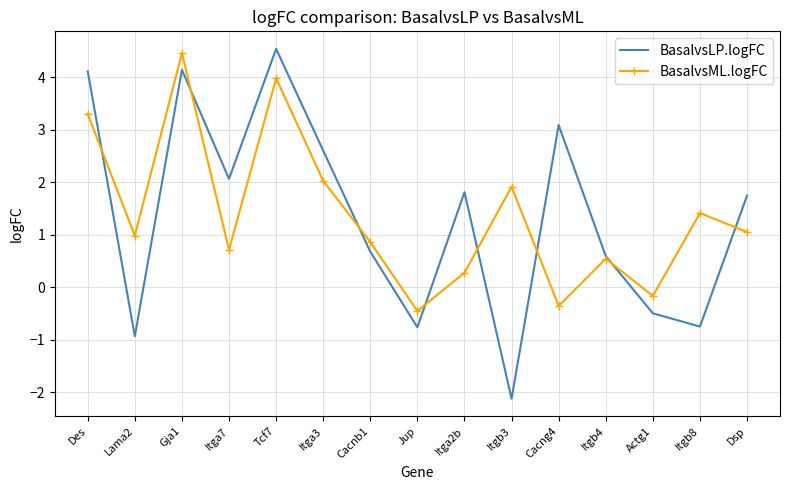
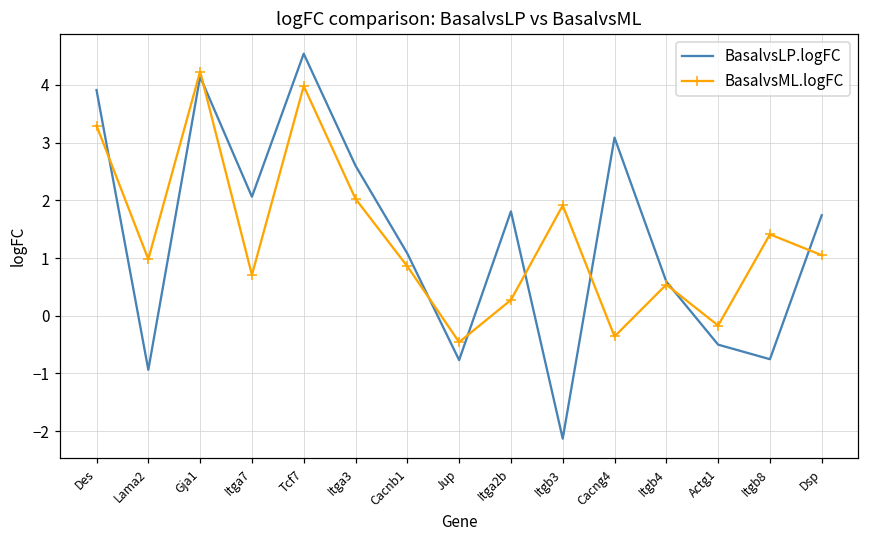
  {
    "BasalvsLP.logFC": {
-     "Des": 4.1,
+     "Des": 3.9,
      "Lama2": -0.9,
      "Gja1": 4.1,
      "Itga7": 2.1,
      "Tcf7": 4.5,
      "Itga3": 2.6,
-     "Cacnb1": 0.7,
+     "Cacnb1": 1.1,
      "Jup": -0.8,
      "Itga2b": 1.8,
      "Itgb3": -2.1,
      "Cacng4": 3.1,
      "Itgb4": 0.6,
      "Actg1": -0.5,
      "Itgb8": -0.8,
      "Dsp": 1.7
    },
    "BasalvsML.logFC": {
      "Des": 3.3,
      "Lama2": 1.0,
-     "Gja1": 4.5,
+     "Gja1": 4.2,
      "Itga7": 0.7,
      "Tcf7": 4.0,
      "Itga3": 2.0,
      "Cacnb1": 0.9,
      "Jup": -0.5,
      "Itga2b": 0.3,
      "Itgb3": 1.9,
      "Cacng4": -0.4,
      "Itgb4": 0.5,
      "Actg1": -0.2,
      "Itgb8": 1.4,
      "Dsp": 1.0
    }
  }
